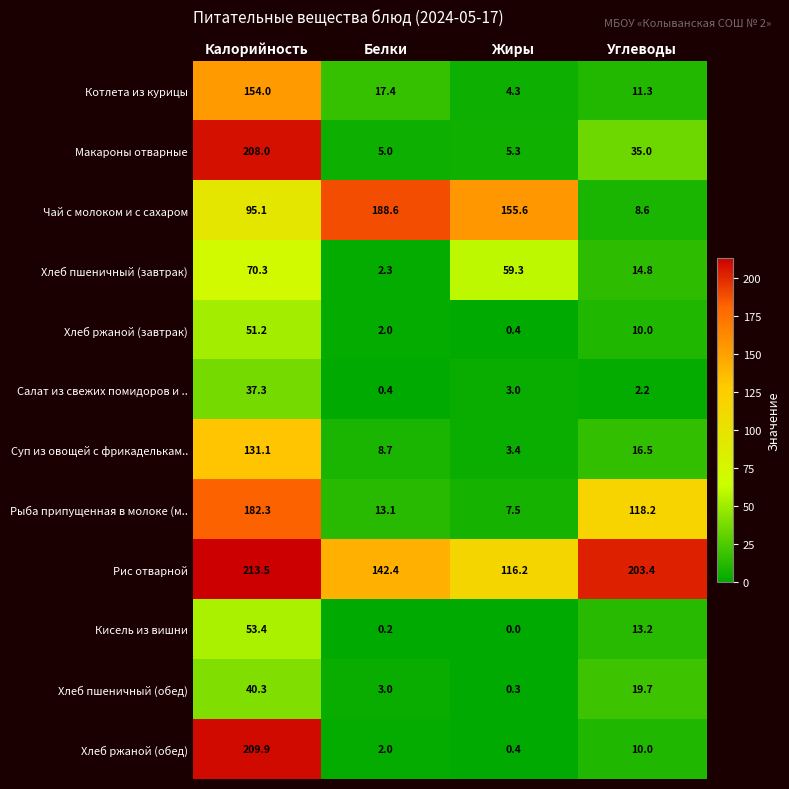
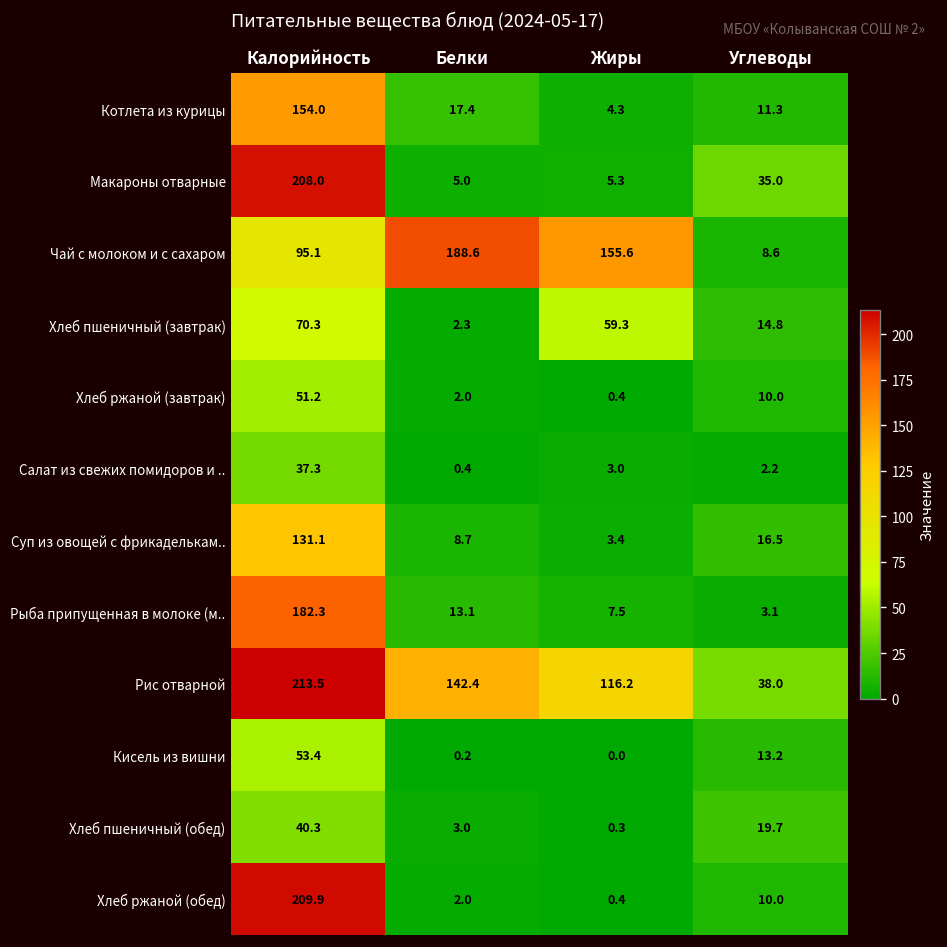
  {
    "Котлета из курицы": {
      "Калорийность": 154.0,
      "Белки": 17.4,
      "Жиры": 4.3,
      "Углеводы": 11.3
    },
    "Макароны отварные": {
      "Калорийность": 208.0,
      "Белки": 5.0,
      "Жиры": 5.3,
      "Углеводы": 35.0
    },
    "Чай с молоком и с сахаром": {
      "Калорийность": 95.1,
      "Белки": 188.6,
      "Жиры": 155.6,
      "Углеводы": 8.6
    },
    "Хлеб пшеничный (завтрак)": {
      "Калорийность": 70.3,
      "Белки": 2.3,
      "Жиры": 59.3,
      "Углеводы": 14.8
    },
    "Хлеб ржаной (завтрак)": {
      "Калорийность": 51.2,
      "Белки": 2.0,
      "Жиры": 0.4,
      "Углеводы": 10.0
    },
    "Салат из свежих помидоров и ..": {
      "Калорийность": 37.3,
      "Белки": 0.4,
      "Жиры": 3.0,
      "Углеводы": 2.2
    },
    "Суп из овощей с фрикаделькам..": {
      "Калорийность": 131.1,
      "Белки": 8.7,
      "Жиры": 3.4,
      "Углеводы": 16.5
    },
    "Рыба припущенная в молоке (м..": {
      "Калорийность": 182.3,
      "Белки": 13.1,
      "Жиры": 7.5,
-     "Углеводы": 118.2
+     "Углеводы": 3.1
    },
    "Рис отварной": {
      "Калорийность": 213.5,
      "Белки": 142.4,
      "Жиры": 116.2,
-     "Углеводы": 203.4
+     "Углеводы": 38.0
    },
    "Кисель из вишни": {
      "Калорийность": 53.4,
      "Белки": 0.2,
      "Жиры": 0.0,
      "Углеводы": 13.2
    },
    "Хлеб пшеничный (обед)": {
      "Калорийность": 40.3,
      "Белки": 3.0,
      "Жиры": 0.3,
      "Углеводы": 19.7
    },
    "Хлеб ржаной (обед)": {
      "Калорийность": 209.9,
      "Белки": 2.0,
      "Жиры": 0.4,
      "Углеводы": 10.0
    }
  }
